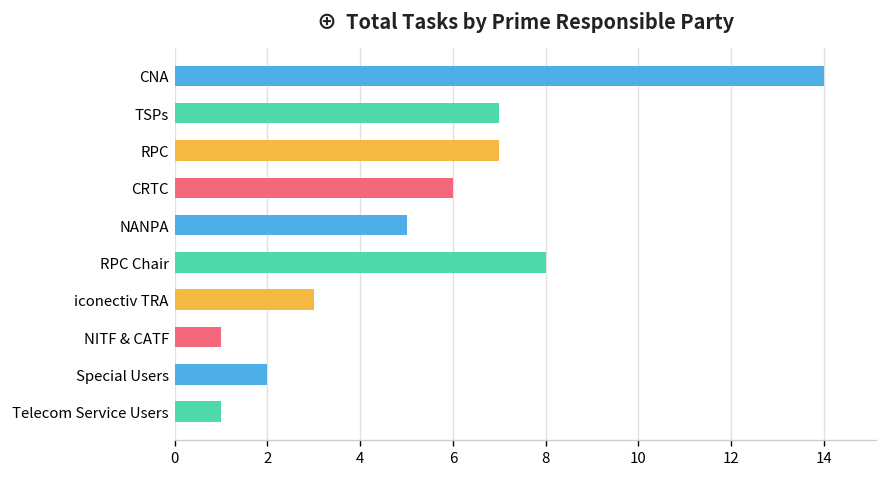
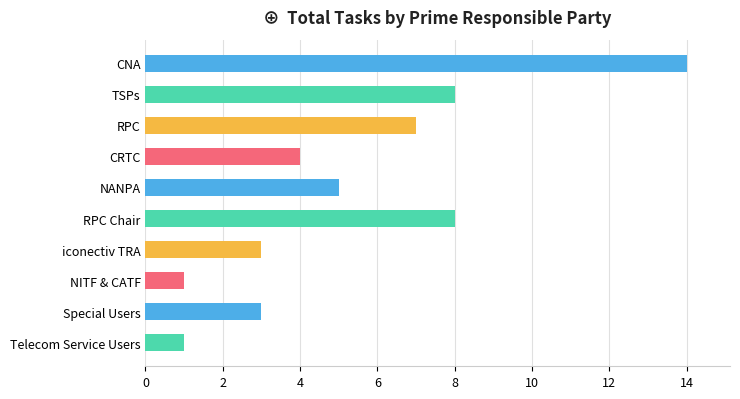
  {
    "CNA": 14,
-   "TSPs": 7,
+   "TSPs": 8,
    "RPC": 7,
-   "CRTC": 6,
+   "CRTC": 4,
    "NANPA": 5,
    "RPC Chair": 8,
    "iconectiv TRA": 3,
    "NITF & CATF": 1,
-   "Special Users": 2,
+   "Special Users": 3,
    "Telecom Service Users": 1
  }
